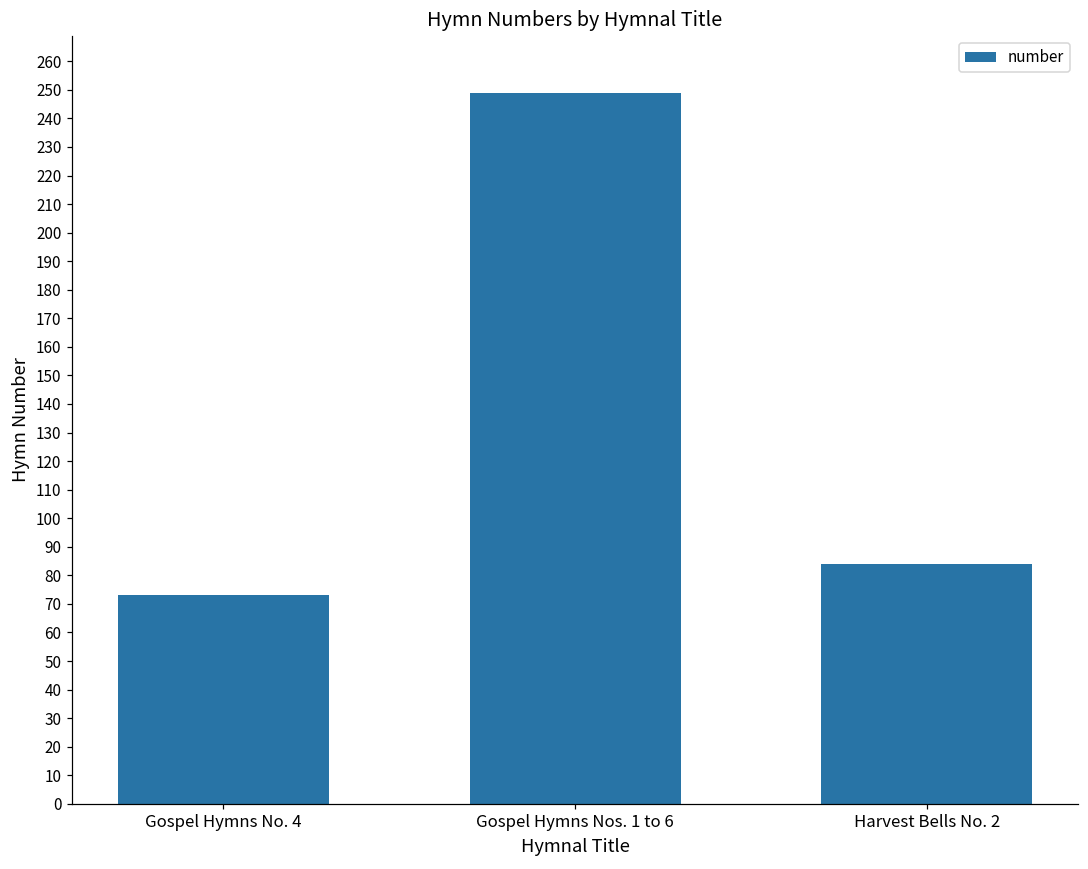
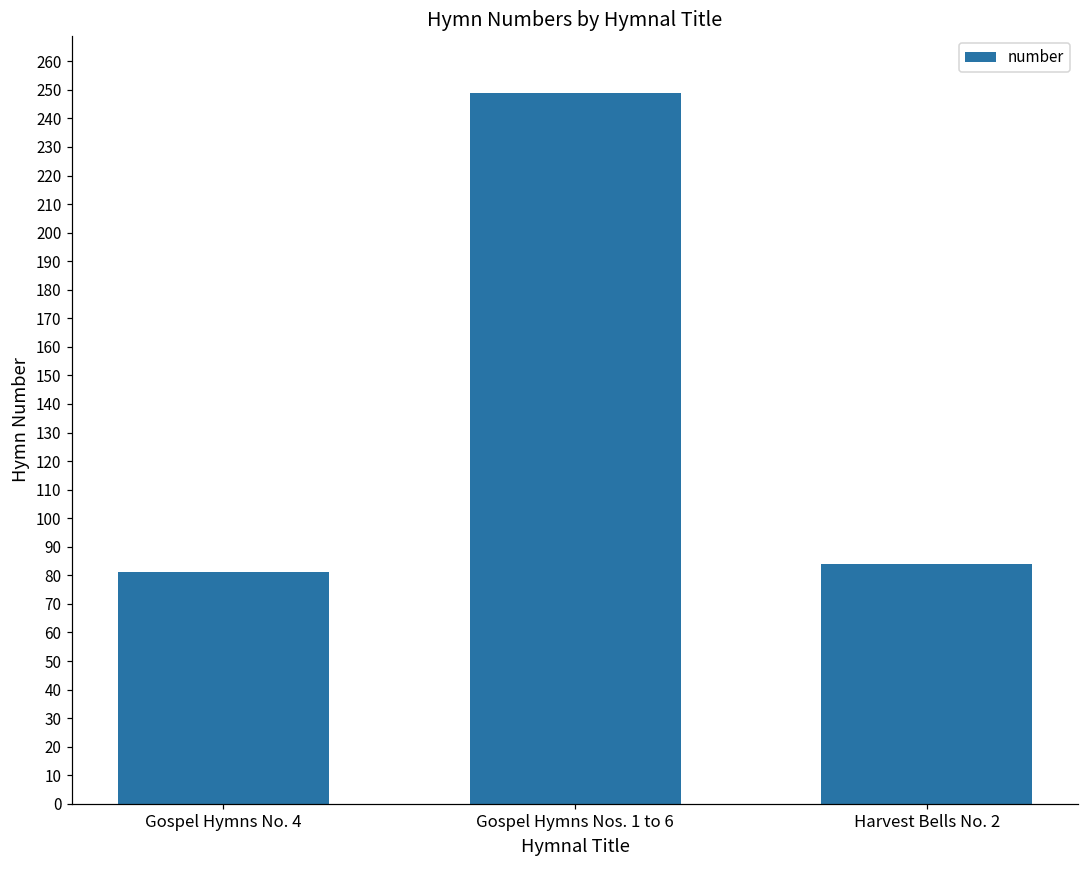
  {
-   "Gospel Hymns No. 4": 73,
+   "Gospel Hymns No. 4": 81,
    "Gospel Hymns Nos. 1 to 6": 249,
    "Harvest Bells No. 2": 84
  }
